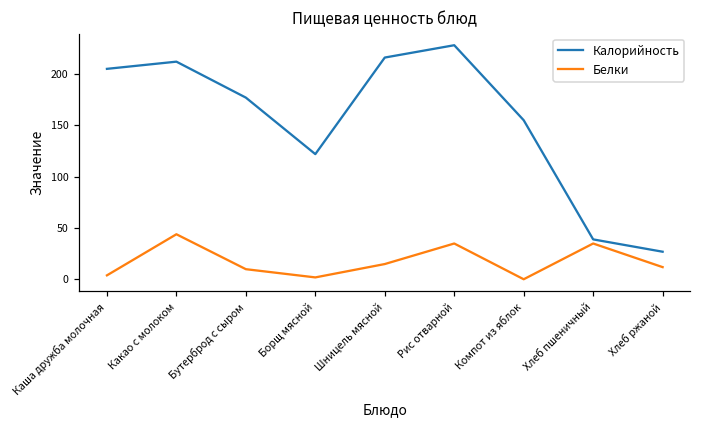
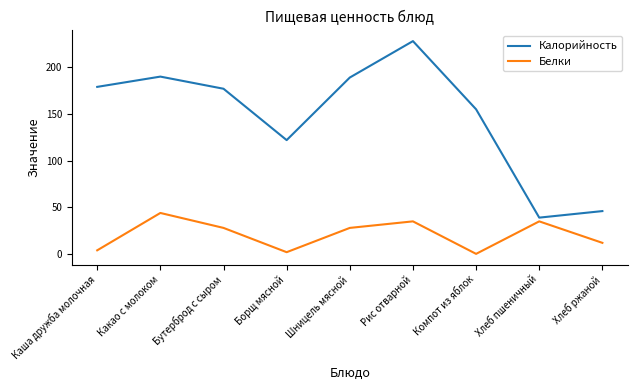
  {
    "Калорийность": {
-     "Каша дружба молочная": 210,
-     "Какао с молоком": 210,
+     "Каша дружба молочная": 180,
+     "Какао с молоком": 190,
      "Бутерброд с сыром": 180,
      "Борщ мясной": 120,
-     "Шницель мясной": 220,
+     "Шницель мясной": 190,
      "Рис отварной": 230,
      "Компот из яблок": 160,
      "Хлеб пшеничный": 40,
-     "Хлеб ржаной": 30
+     "Хлеб ржаной": 50
    },
    "Белки": {
      "Каша дружба молочная": 0,
      "Какао с молоком": 40,
-     "Бутерброд с сыром": 10,
+     "Бутерброд с сыром": 30,
      "Борщ мясной": 0,
-     "Шницель мясной": 20,
+     "Шницель мясной": 30,
      "Рис отварной": 40,
      "Компот из яблок": 0,
      "Хлеб пшеничный": 40,
      "Хлеб ржаной": 10
    }
  }
